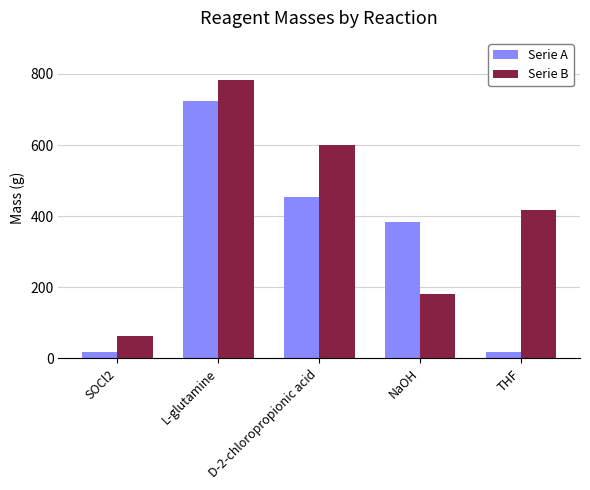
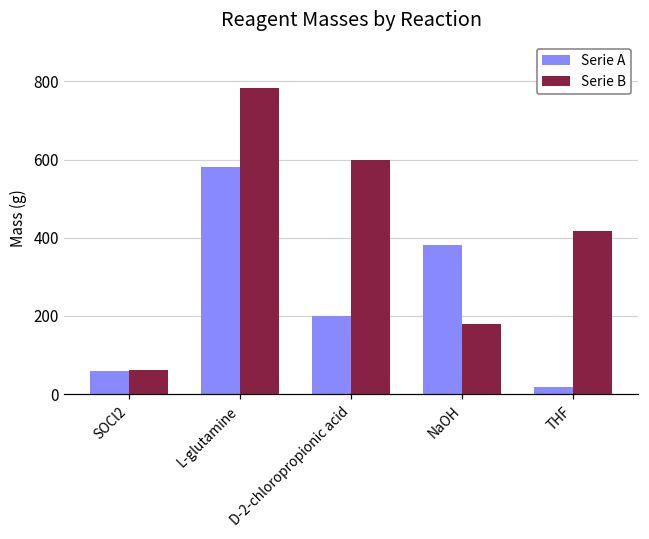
  {
    "Serie A": {
-     "SOCl2": 20,
-     "L-glutamine": 720,
-     "D-2-chloropropionic acid": 450,
+     "SOCl2": 60,
+     "L-glutamine": 580,
+     "D-2-chloropropionic acid": 200,
      "NaOH": 380,
      "THF": 20
    },
    "Serie B": {
      "SOCl2": 60,
      "L-glutamine": 780,
      "D-2-chloropropionic acid": 600,
      "NaOH": 180,
      "THF": 420
    }
  }
